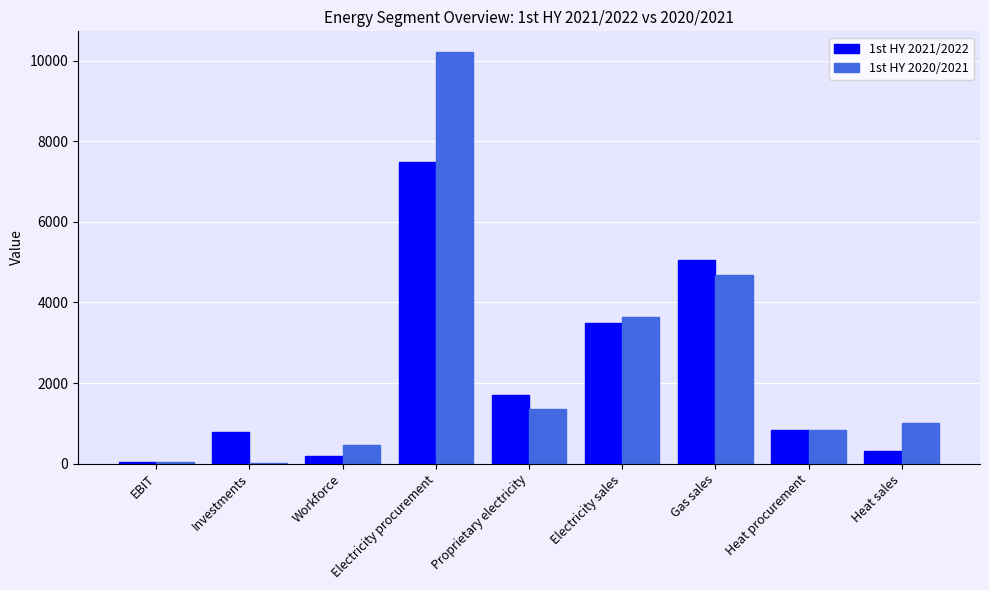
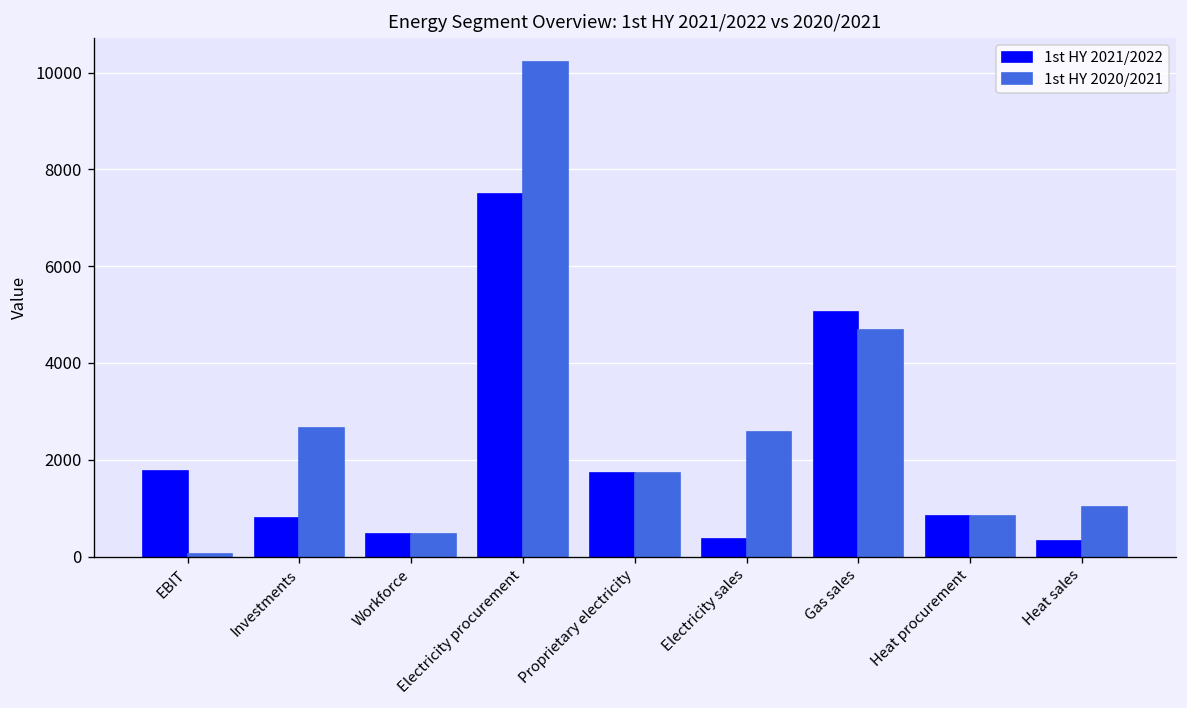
  {
    "1st HY 2021/2022": {
-     "EBIT": 0,
+     "EBIT": 1800,
      "Investments": 800,
-     "Workforce": 200,
+     "Workforce": 500,
      "Electricity procurement": 7500,
      "Proprietary electricity": 1700,
-     "Electricity sales": 3500,
+     "Electricity sales": 400,
      "Gas sales": 5100,
      "Heat procurement": 800,
      "Heat sales": 300
    },
    "1st HY 2020/2021": {
-     "Investments": 0,
+     "Investments": 2700,
      "Workforce": 500,
      "Electricity procurement": 10200,
-     "Proprietary electricity": 1400,
-     "Electricity sales": 3700,
+     "Proprietary electricity": 1700,
+     "Electricity sales": 2600,
      "Gas sales": 4700,
      "Heat procurement": 800,
      "Heat sales": 1000
    }
  }
